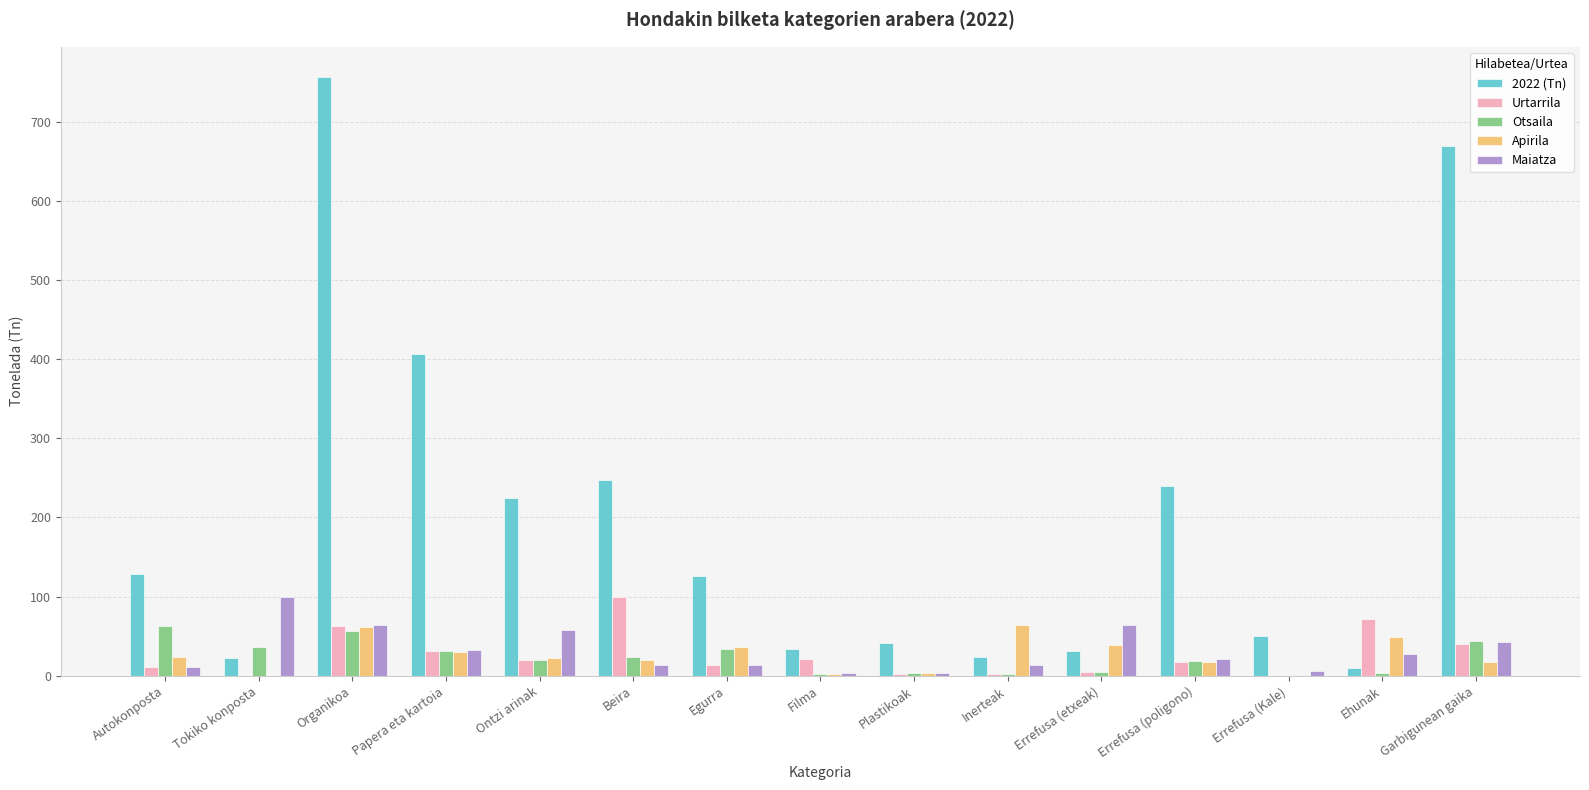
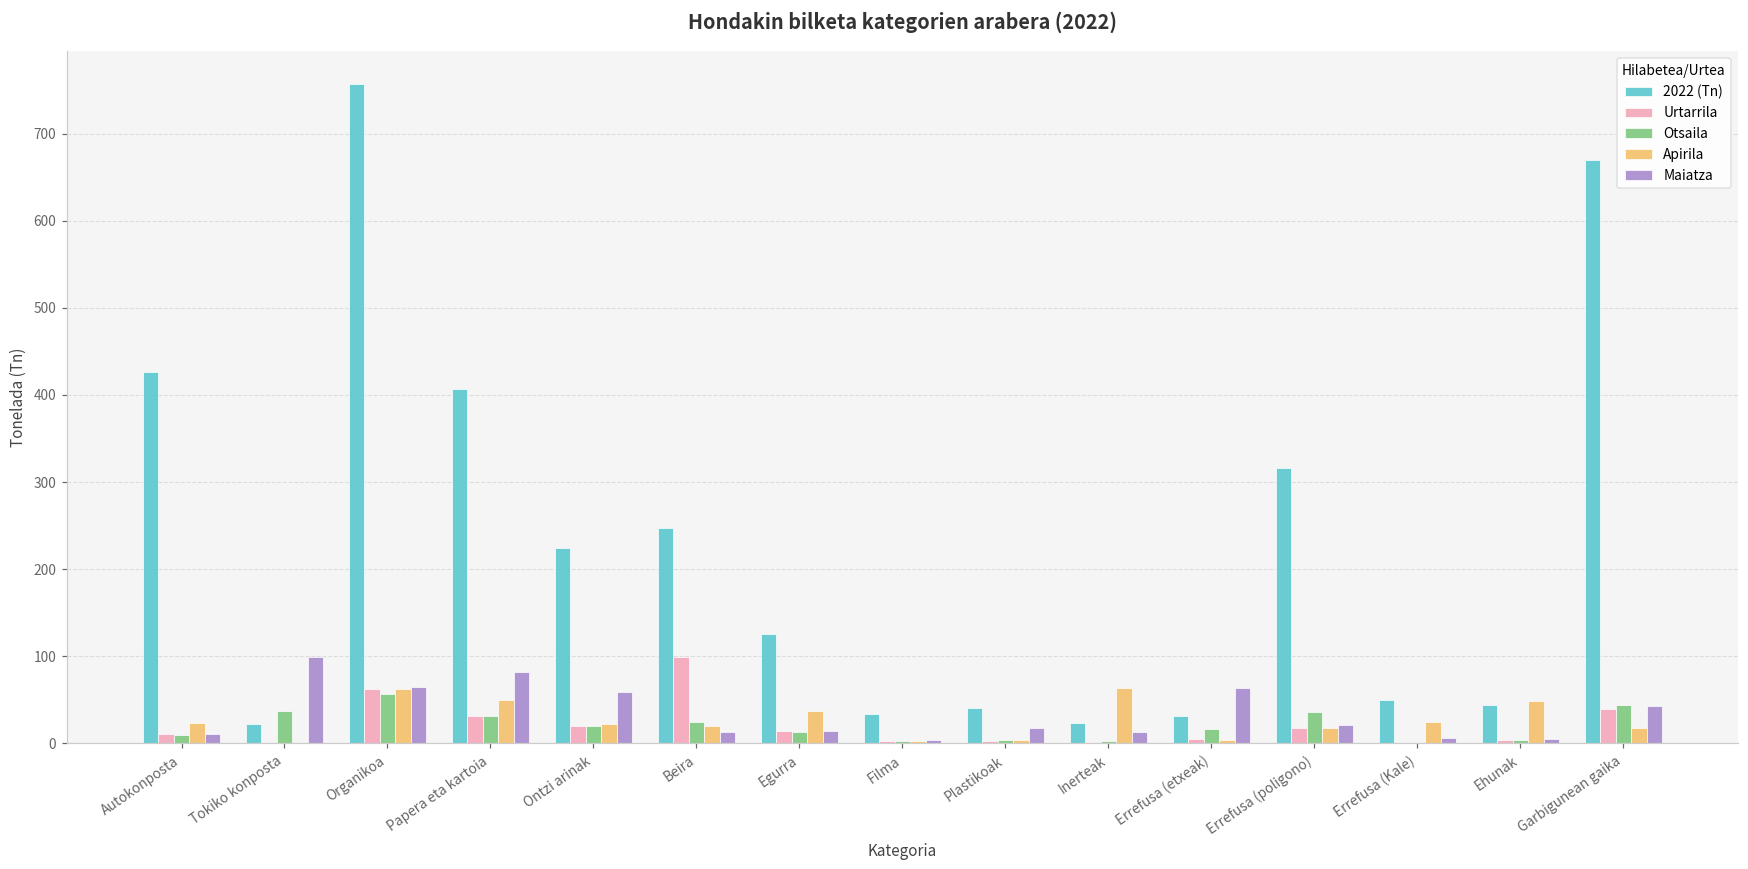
  {
    "2022 (Tn)": {
-     "Autokonposta": 130,
+     "Autokonposta": 430,
      "Tokiko konposta": 20,
      "Organikoa": 760,
      "Papera eta kartoia": 410,
      "Ontzi arinak": 220,
      "Beira": 250,
      "Egurra": 130,
      "Filma": 30,
      "Plastikoak": 40,
      "Inerteak": 20,
      "Errefusa (etxeak)": 30,
-     "Errefusa (poligono)": 240,
+     "Errefusa (poligono)": 320,
      "Errefusa (Kale)": 50,
-     "Ehunak": 10,
+     "Ehunak": 40,
      "Garbigunean gaika": 670
    },
    "Urtarrila": {
      "Autokonposta": 10,
      "Tokiko konposta": 0,
      "Organikoa": 60,
      "Papera eta kartoia": 30,
      "Ontzi arinak": 20,
      "Beira": 100,
      "Egurra": 10,
-     "Filma": 20,
+     "Filma": 0,
      "Errefusa (etxeak)": 0,
      "Errefusa (poligono)": 20,
      "Errefusa (Kale)": 0,
-     "Ehunak": 70,
+     "Ehunak": 0,
      "Garbigunean gaika": 40
    },
    "Otsaila": {
-     "Autokonposta": 60,
+     "Autokonposta": 10,
      "Tokiko konposta": 40,
      "Organikoa": 60,
      "Papera eta kartoia": 30,
      "Ontzi arinak": 20,
      "Beira": 20,
-     "Egurra": 30,
+     "Egurra": 10,
      "Plastikoak": 0,
-     "Errefusa (etxeak)": 0,
-     "Errefusa (poligono)": 20,
+     "Errefusa (etxeak)": 20,
+     "Errefusa (poligono)": 40,
      "Errefusa (Kale)": 0,
      "Ehunak": 0,
      "Garbigunean gaika": 40
    },
    "Apirila": {
      "Autokonposta": 20,
      "Tokiko konposta": 0,
      "Organikoa": 60,
-     "Papera eta kartoia": 30,
+     "Papera eta kartoia": 50,
      "Ontzi arinak": 20,
      "Beira": 20,
      "Egurra": 40,
      "Plastikoak": 0,
      "Inerteak": 60,
-     "Errefusa (etxeak)": 40,
+     "Errefusa (etxeak)": 0,
      "Errefusa (poligono)": 20,
-     "Errefusa (Kale)": 0,
+     "Errefusa (Kale)": 20,
      "Ehunak": 50,
      "Garbigunean gaika": 20
    },
    "Maiatza": {
      "Autokonposta": 10,
      "Tokiko konposta": 100,
      "Organikoa": 60,
-     "Papera eta kartoia": 30,
+     "Papera eta kartoia": 80,
      "Ontzi arinak": 60,
      "Beira": 10,
      "Egurra": 10,
      "Filma": 0,
-     "Plastikoak": 0,
+     "Plastikoak": 20,
      "Inerteak": 10,
      "Errefusa (etxeak)": 60,
      "Errefusa (poligono)": 20,
      "Errefusa (Kale)": 10,
-     "Ehunak": 30,
+     "Ehunak": 0,
      "Garbigunean gaika": 40
    }
  }
